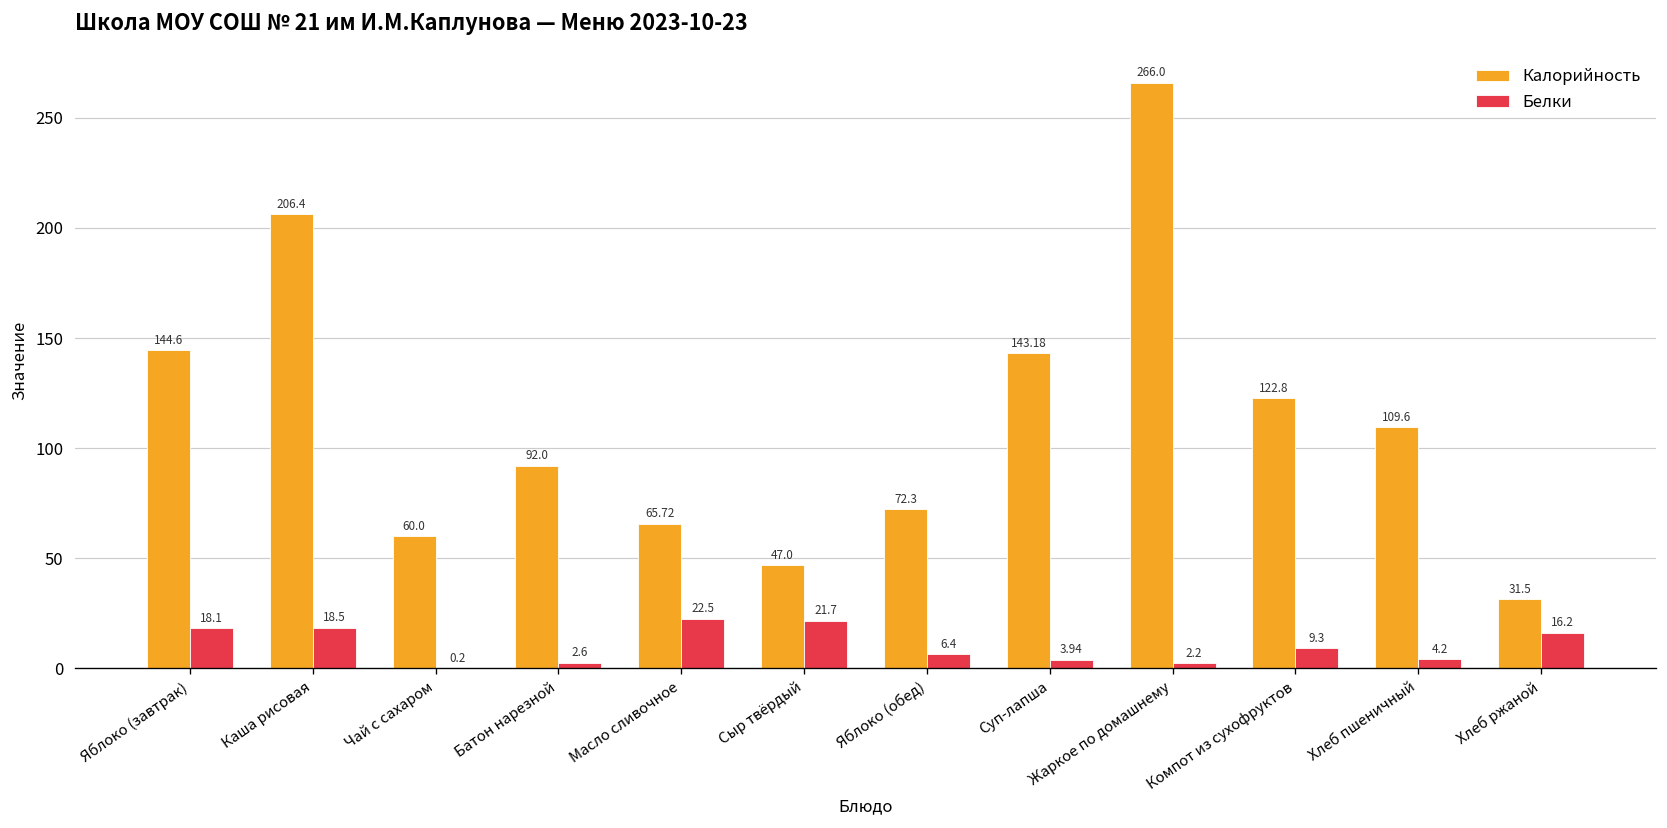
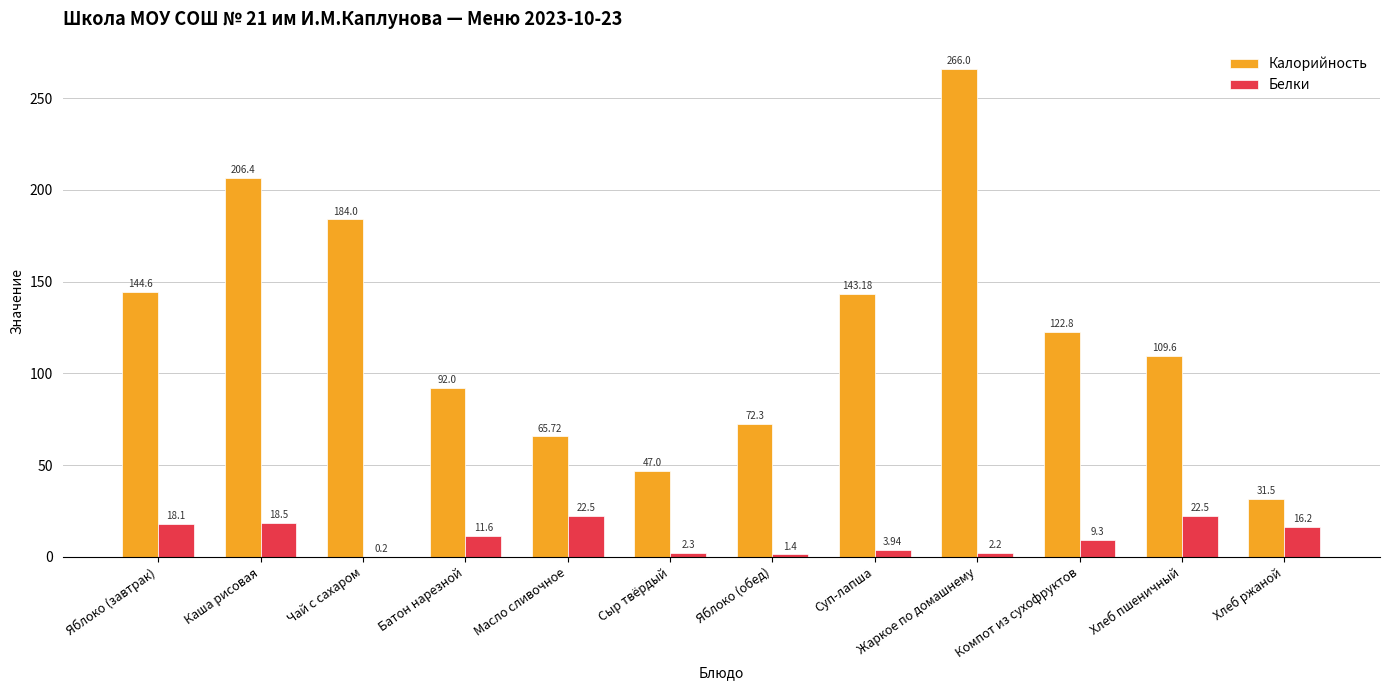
  {
    "Калорийность": {
      "Яблоко (завтрак)": 144.6,
      "Каша рисовая": 206.4,
-     "Чай с сахаром": 60.0,
+     "Чай с сахаром": 184.0,
      "Батон нарезной": 92.0,
      "Масло сливочное": 65.72,
      "Сыр твёрдый": 47.0,
      "Яблоко (обед)": 72.3,
      "Суп-лапша": 143.18,
      "Жаркое по домашнему": 266.0,
      "Компот из сухофруктов": 122.8,
      "Хлеб пшеничный": 109.6,
      "Хлеб ржаной": 31.5
    },
    "Белки": {
      "Яблоко (завтрак)": 18.1,
      "Каша рисовая": 18.5,
      "Чай с сахаром": 0.2,
-     "Батон нарезной": 2.6,
+     "Батон нарезной": 11.6,
      "Масло сливочное": 22.5,
-     "Сыр твёрдый": 21.7,
-     "Яблоко (обед)": 6.4,
+     "Сыр твёрдый": 2.3,
+     "Яблоко (обед)": 1.4,
      "Суп-лапша": 3.94,
      "Жаркое по домашнему": 2.2,
      "Компот из сухофруктов": 9.3,
-     "Хлеб пшеничный": 4.2,
+     "Хлеб пшеничный": 22.5,
      "Хлеб ржаной": 16.2
    }
  }
